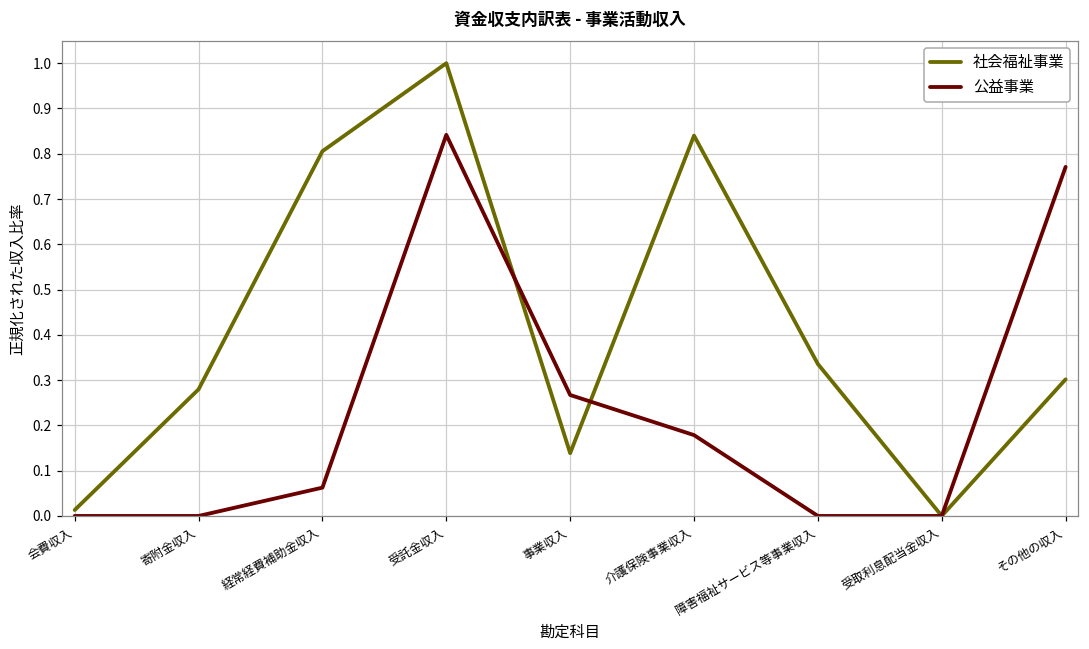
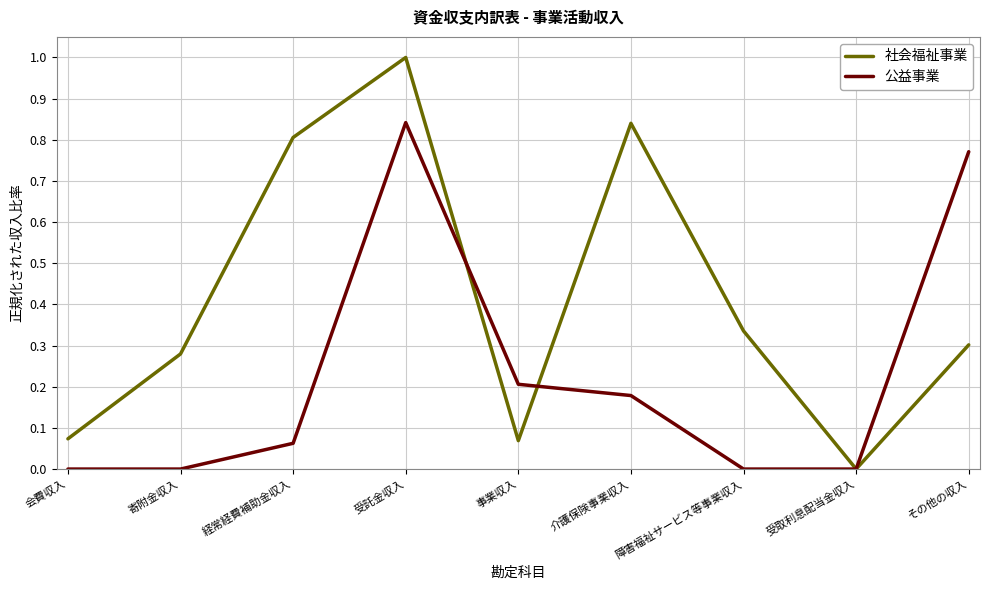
  {
    "社会福祉事業": {
-     "会費収入": 0.01,
+     "会費収入": 0.07,
      "寄附金収入": 0.28,
      "経常経費補助金収入": 0.81,
      "受託金収入": 1.00,
-     "事業収入": 0.14,
+     "事業収入": 0.07,
      "介護保険事業収入": 0.84,
      "障害福祉サービス等事業収入": 0.34,
      "その他の収入": 0.30
    },
    "公益事業": {
      "会費収入": 0.00,
      "寄附金収入": 0.00,
      "経常経費補助金収入": 0.06,
      "受託金収入": 0.84,
-     "事業収入": 0.27,
+     "事業収入": 0.21,
      "介護保険事業収入": 0.18,
      "障害福祉サービス等事業収入": 0.00,
      "その他の収入": 0.77
    }
  }
